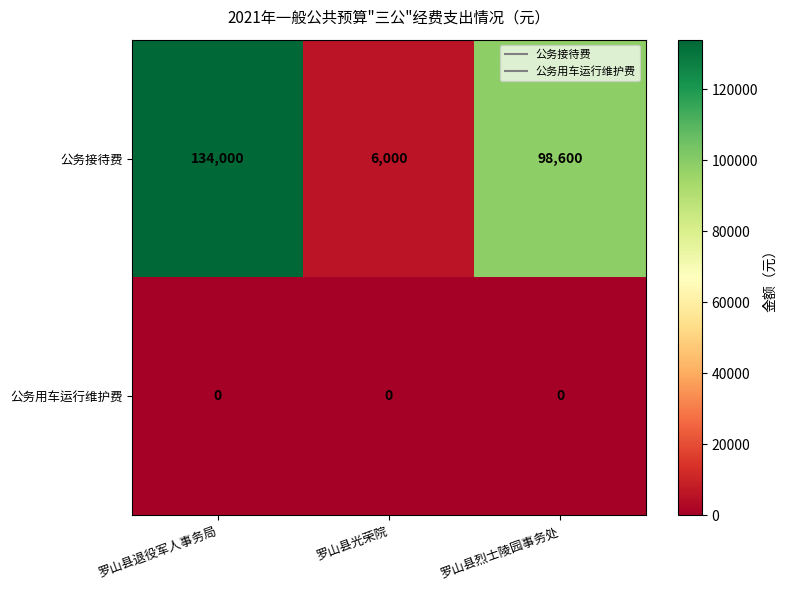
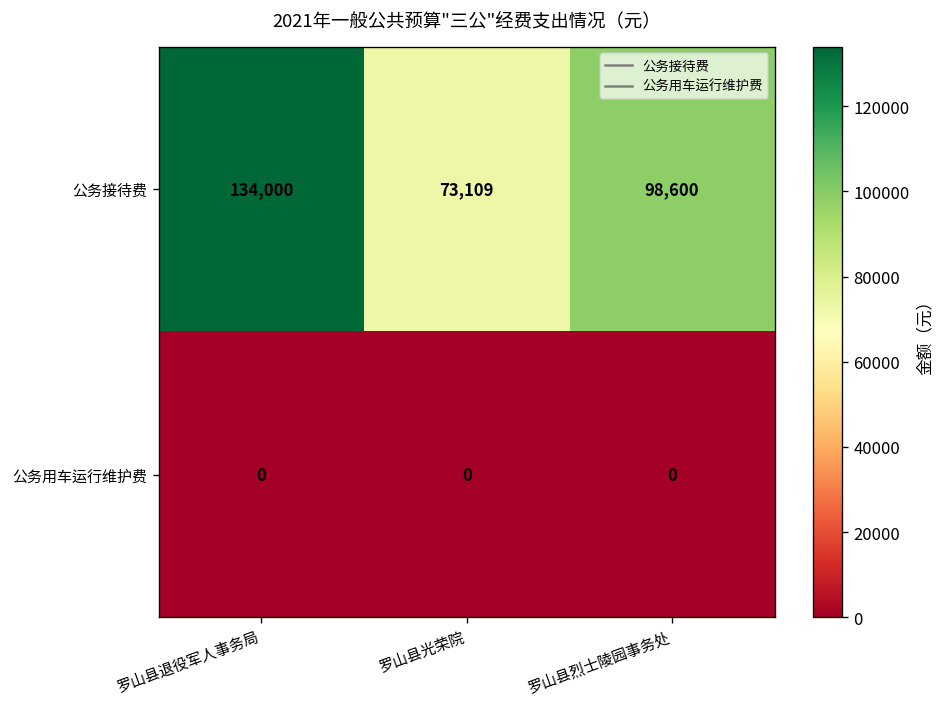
  {
    "公务接待费": {
      "罗山县退役军人事务局": "134,000",
-     "罗山县光荣院": "6,000",
+     "罗山县光荣院": "73,109",
      "罗山县烈士陵园事务处": "98,600"
    },
    "公务用车运行维护费": {
      "罗山县退役军人事务局": "0",
      "罗山县光荣院": "0",
      "罗山县烈士陵园事务处": "0"
    }
  }
